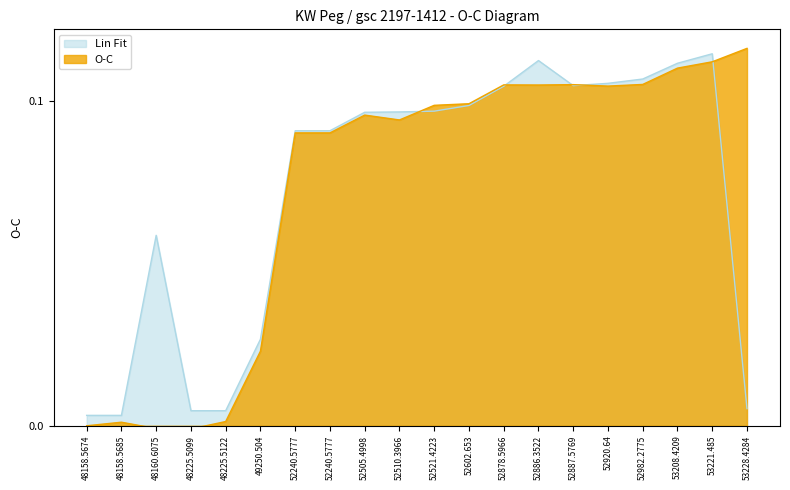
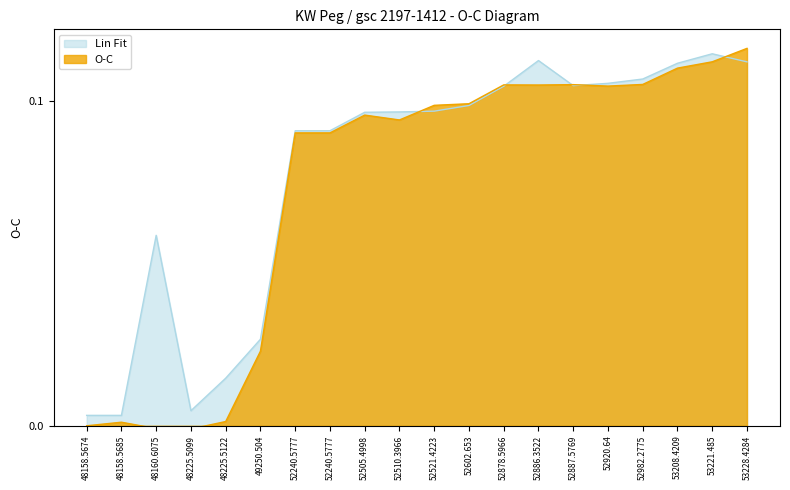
  {
    "Lin Fit": {
      "48158.5674": 0.003,
      "48158.5685": 0.003,
      "48160.6075": 0.059,
      "48225.5099": 0.005,
-     "48225.5122": 0.005,
+     "48225.5122": 0.015,
      "49250.504": 0.027,
      "52505.4998": 0.097,
      "52510.3966": 0.097,
      "52521.4223": 0.097,
      "52886.3522": 0.113,
      "52920.64": 0.106,
      "52982.2775": 0.107,
      "53208.4209": 0.112,
      "53221.485": 0.115,
-     "53228.4284": 0.005
+     "53228.4284": 0.112
    }
  }
